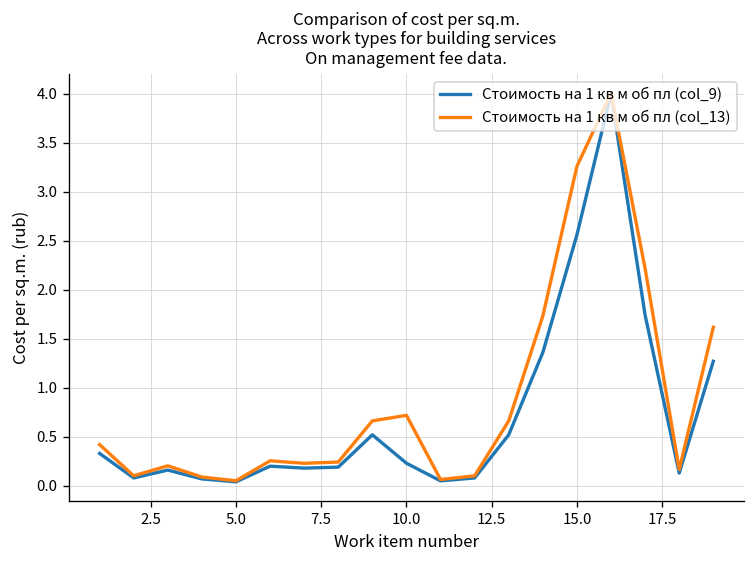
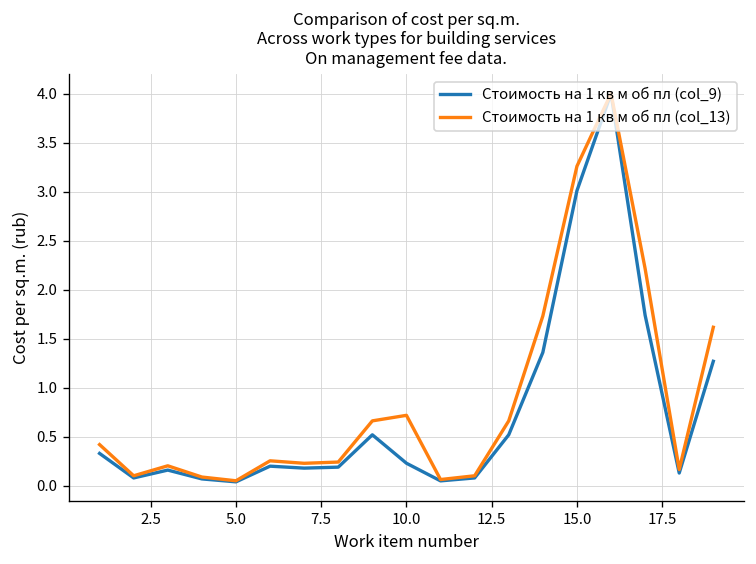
  {
    "Стоимость на 1 кв м об пл (col_9)": {
      "10.0": 0.2,
-     "15.0": 2.6
+     "15.0": 3.0
    },
    "Стоимость на 1 кв м об пл (col_13)": {
      "10.0": 0.7,
      "15.0": 3.3
    }
  }
